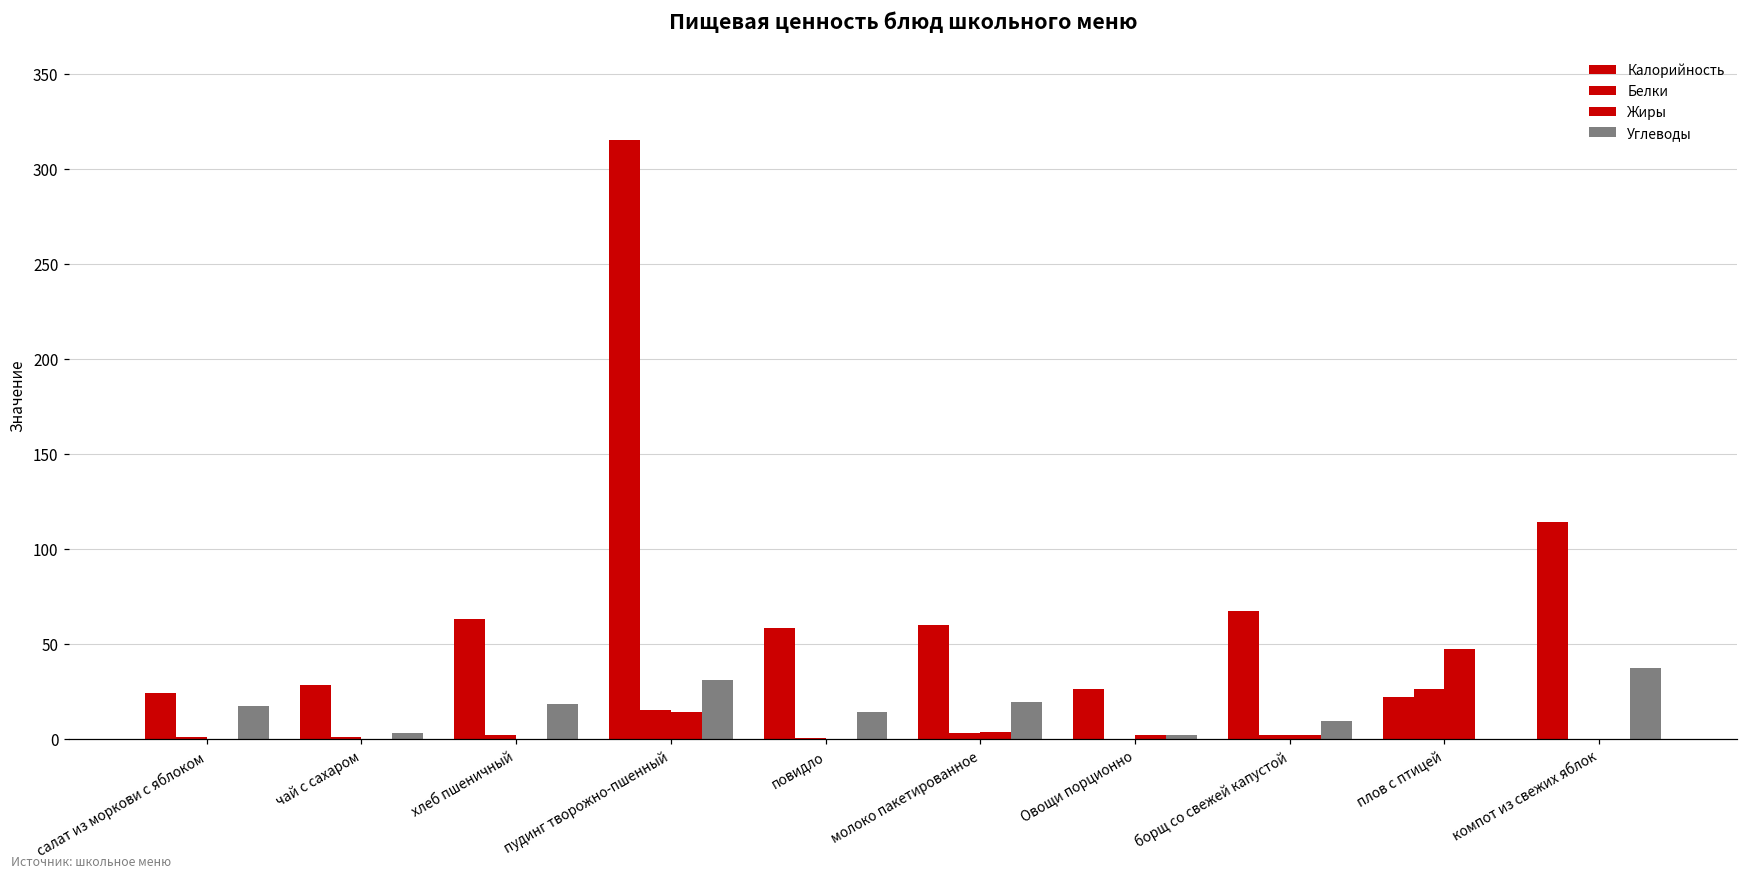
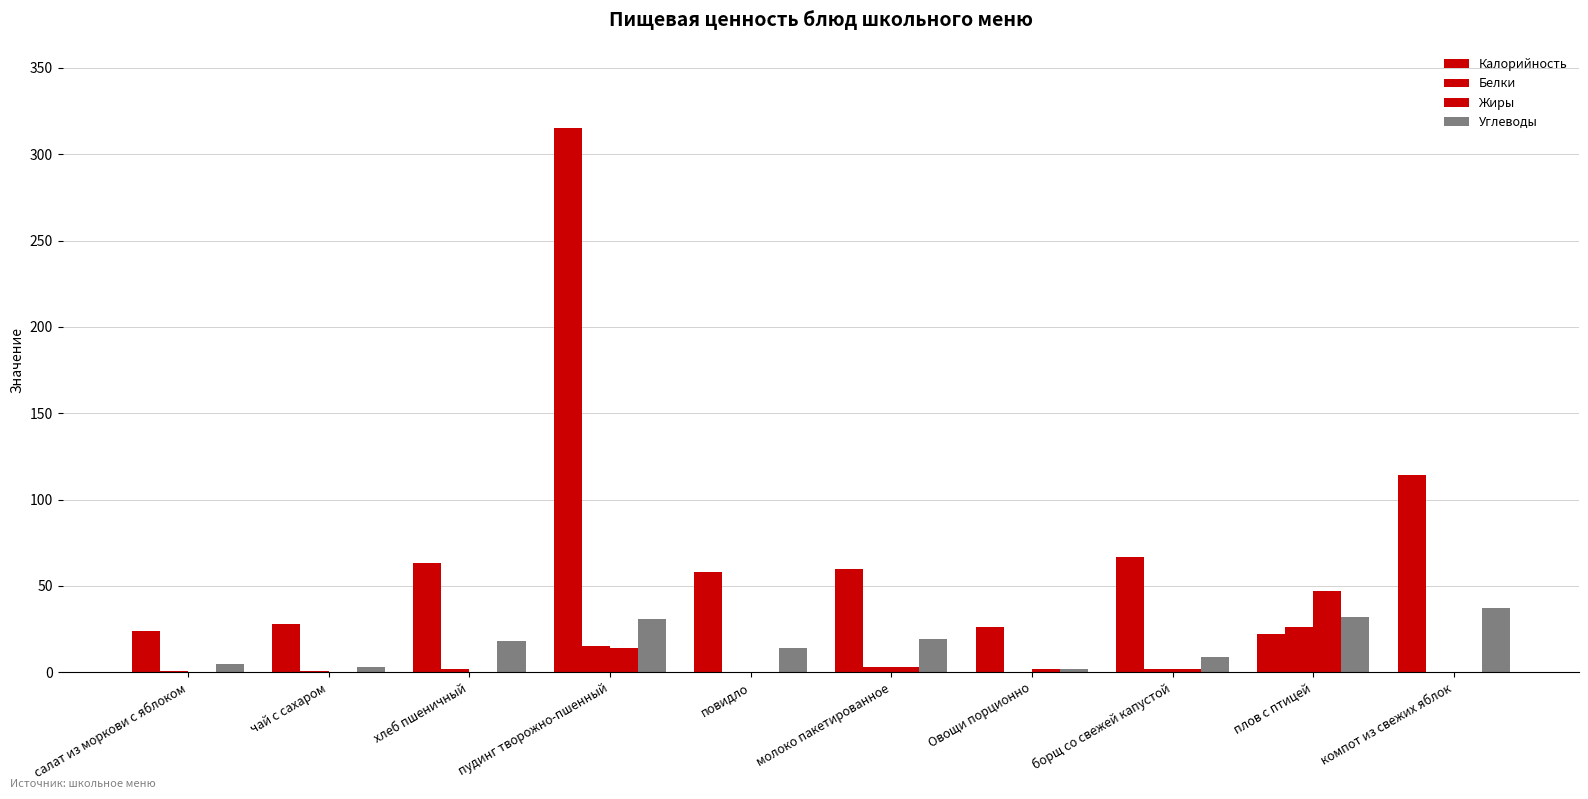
  {
    "Углеводы": {
-     "салат из моркови с яблоком": 17,
+     "салат из моркови с яблоком": 5,
      "чай с сахаром": 3,
      "хлеб пшеничный": 18,
      "пудинг творожно-пшенный": 31,
      "повидло": 14,
      "молоко пакетированное": 19,
      "Овощи порционно": 2,
      "борщ со свежей капустой": 9,
-     "плов с птицей": 0,
+     "плов с птицей": 32,
      "компот из свежих яблок": 37
    }
  }
